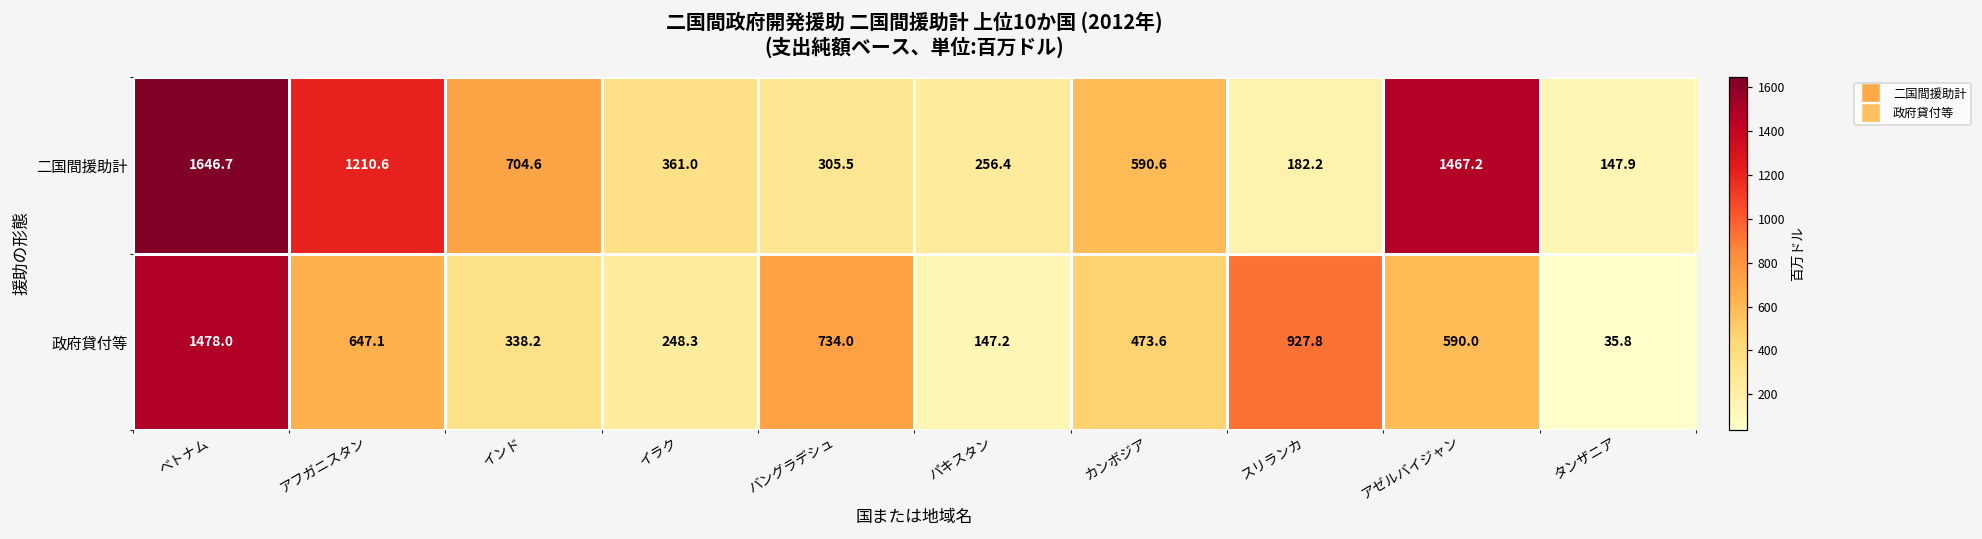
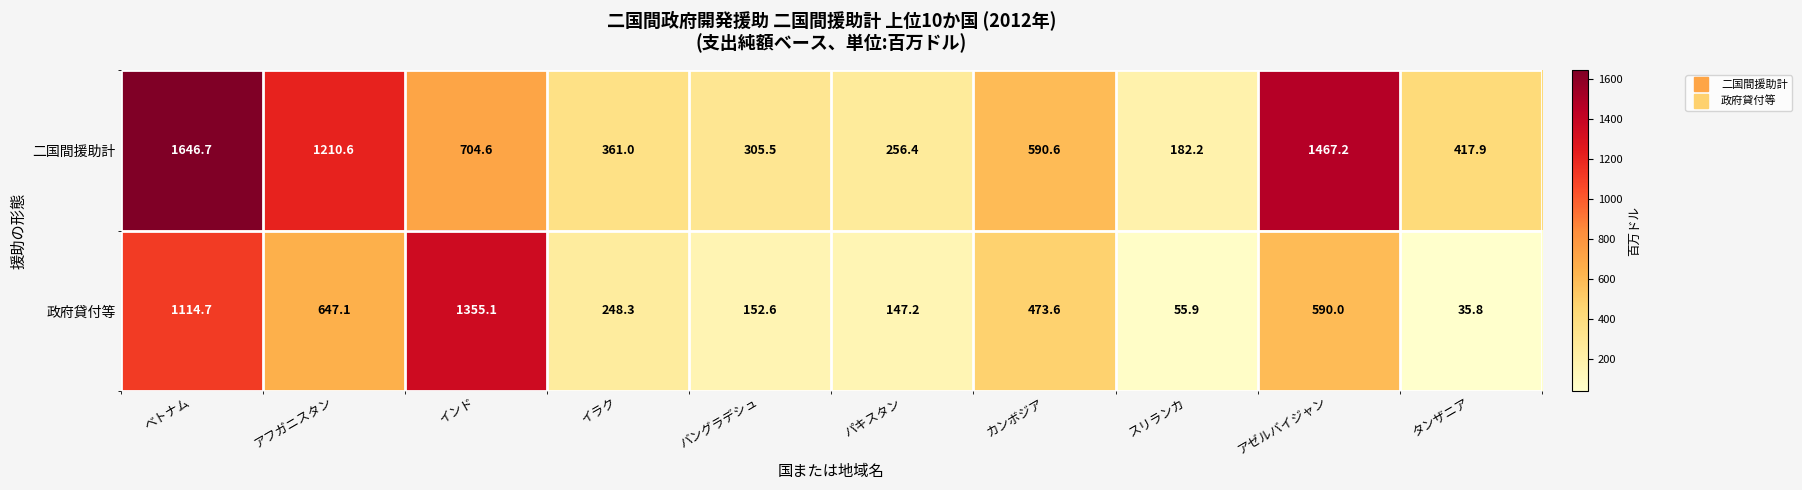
  {
    "二国間援助計": {
      "ベトナム": 1646.7,
      "アフガニスタン": 1210.6,
      "インド": 704.6,
      "イラク": 361.0,
      "バングラデシュ": 305.5,
      "パキスタン": 256.4,
      "カンボジア": 590.6,
      "スリランカ": 182.2,
      "アゼルバイジャン": 1467.2,
-     "タンザニア": 147.9
+     "タンザニア": 417.9
    },
    "政府貸付等": {
-     "ベトナム": 1478.0,
+     "ベトナム": 1114.7,
      "アフガニスタン": 647.1,
-     "インド": 338.2,
+     "インド": 1355.1,
      "イラク": 248.3,
-     "バングラデシュ": 734.0,
+     "バングラデシュ": 152.6,
      "パキスタン": 147.2,
      "カンボジア": 473.6,
-     "スリランカ": 927.8,
+     "スリランカ": 55.9,
      "アゼルバイジャン": 590.0,
      "タンザニア": 35.8
    }
  }
